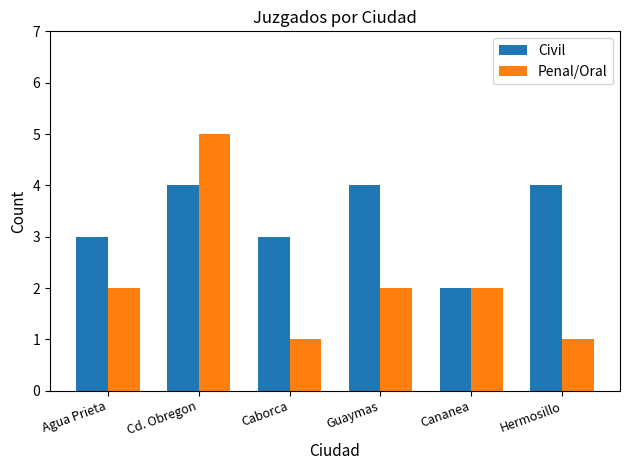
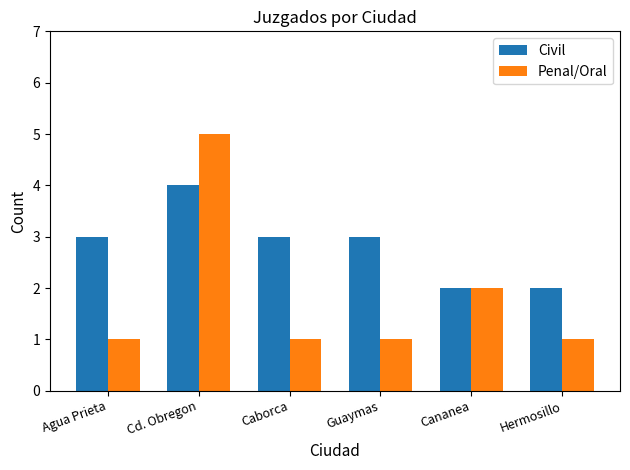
  {
    "Civil": {
      "Agua Prieta": 3,
      "Cd. Obregon": 4,
      "Caborca": 3,
-     "Guaymas": 4,
+     "Guaymas": 3,
      "Cananea": 2,
-     "Hermosillo": 4
+     "Hermosillo": 2
    },
    "Penal/Oral": {
-     "Agua Prieta": 2,
+     "Agua Prieta": 1,
      "Cd. Obregon": 5,
      "Caborca": 1,
-     "Guaymas": 2,
+     "Guaymas": 1,
      "Cananea": 2,
      "Hermosillo": 1
    }
  }
